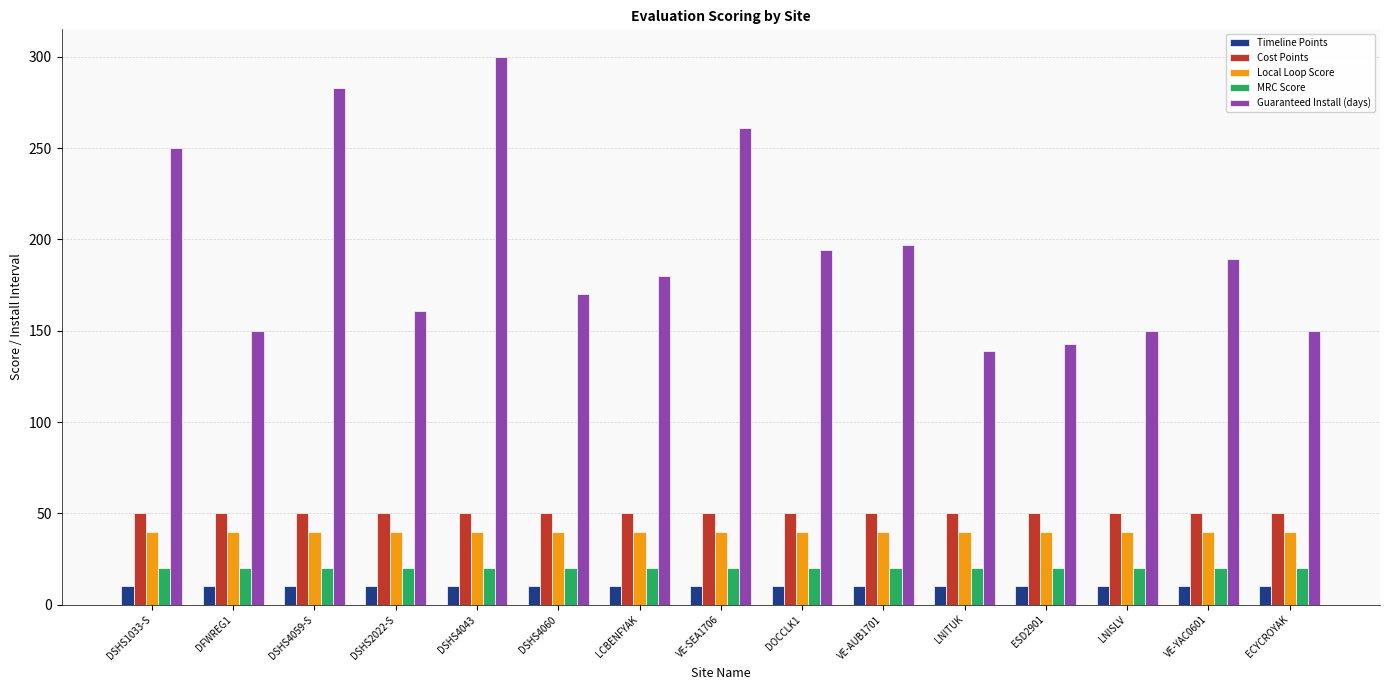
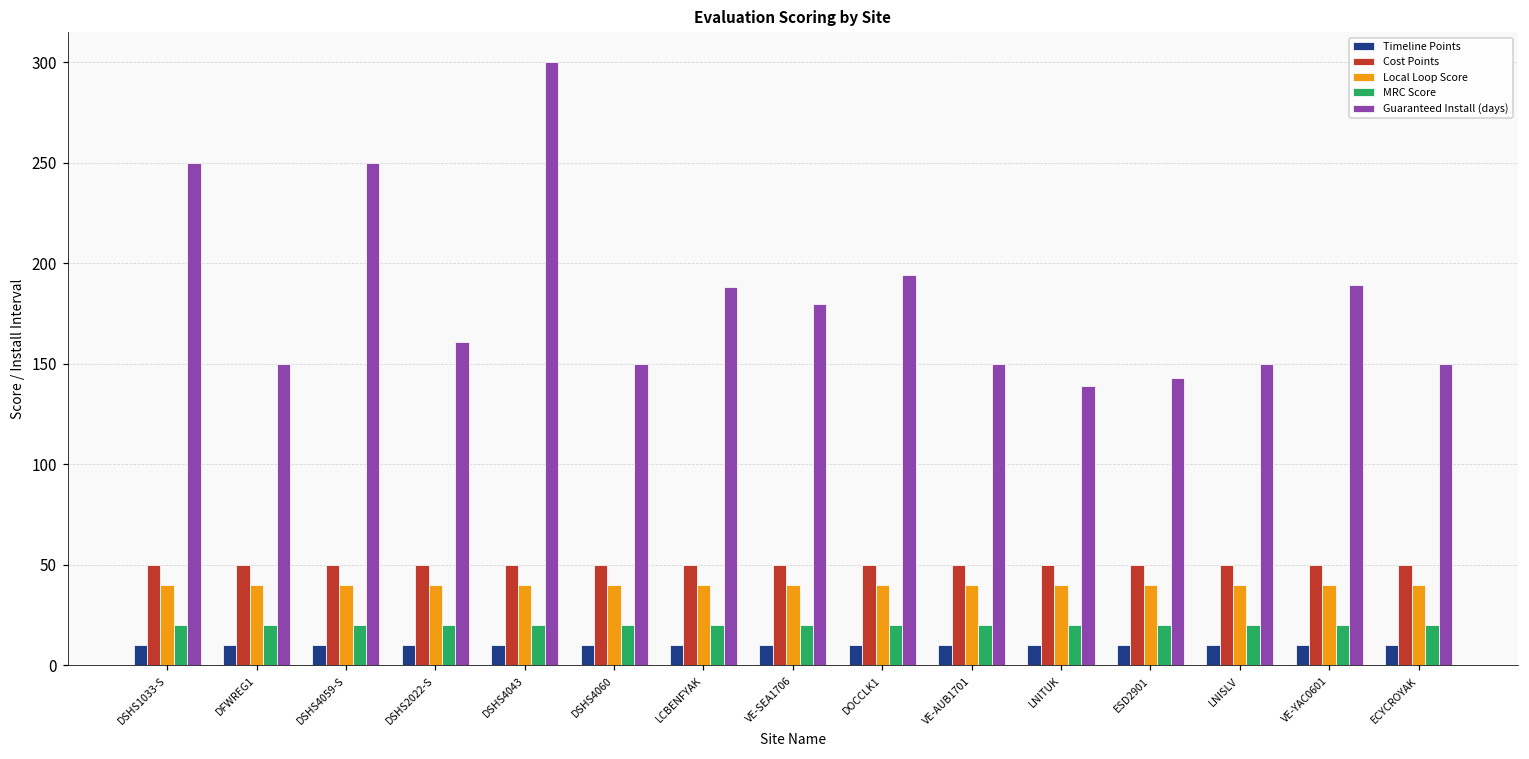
  {
    "Timeline Points": {
      "DSHS1033-S": 10,
      "DFWREG1": 10,
      "DSHS4059-S": 10,
      "DSHS2022-S": 10,
      "DSHS4043": 10,
      "DSHS4060": 10,
      "LCBENFYAK": 10,
      "VE-SEA1706": 10,
      "DOCCLK1": 10,
      "VE-AUB1701": 10,
      "LNITUK": 10,
      "ESD2901": 10,
      "LNISLV": 10,
      "VE-YAC0601": 10,
      "ECYCROYAK": 10
    },
    "Cost Points": {
      "DSHS1033-S": 50,
      "DFWREG1": 50,
      "DSHS4059-S": 50,
      "DSHS2022-S": 50,
      "DSHS4043": 50,
      "DSHS4060": 50,
      "LCBENFYAK": 50,
      "VE-SEA1706": 50,
      "DOCCLK1": 50,
      "VE-AUB1701": 50,
      "LNITUK": 50,
      "ESD2901": 50,
      "LNISLV": 50,
      "VE-YAC0601": 50,
      "ECYCROYAK": 50
    },
    "Local Loop Score": {
      "DSHS1033-S": 40,
      "DFWREG1": 40,
      "DSHS4059-S": 40,
      "DSHS2022-S": 40,
      "DSHS4043": 40,
      "DSHS4060": 40,
      "LCBENFYAK": 40,
      "VE-SEA1706": 40,
      "DOCCLK1": 40,
      "VE-AUB1701": 40,
      "LNITUK": 40,
      "ESD2901": 40,
      "LNISLV": 40,
      "VE-YAC0601": 40,
      "ECYCROYAK": 40
    },
    "MRC Score": {
      "DSHS1033-S": 20,
      "DFWREG1": 20,
      "DSHS4059-S": 20,
      "DSHS2022-S": 20,
      "DSHS4043": 20,
      "DSHS4060": 20,
      "LCBENFYAK": 20,
      "VE-SEA1706": 20,
      "DOCCLK1": 20,
      "VE-AUB1701": 20,
      "LNITUK": 20,
      "ESD2901": 20,
      "LNISLV": 20,
      "VE-YAC0601": 20,
      "ECYCROYAK": 20
    },
    "Guaranteed Install (days)": {
      "DSHS1033-S": 250,
      "DFWREG1": 150,
-     "DSHS4059-S": 283,
+     "DSHS4059-S": 250,
      "DSHS2022-S": 161,
      "DSHS4043": 300,
-     "DSHS4060": 170,
-     "LCBENFYAK": 180,
-     "VE-SEA1706": 261,
+     "DSHS4060": 150,
+     "LCBENFYAK": 188,
+     "VE-SEA1706": 180,
      "DOCCLK1": 194,
-     "VE-AUB1701": 197,
+     "VE-AUB1701": 150,
      "LNITUK": 139,
      "ESD2901": 143,
      "LNISLV": 150,
      "VE-YAC0601": 189,
      "ECYCROYAK": 150
    }
  }
